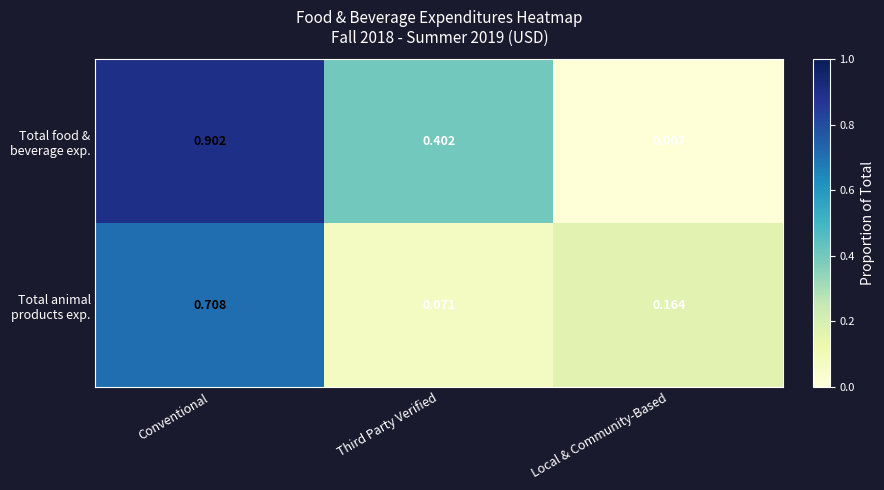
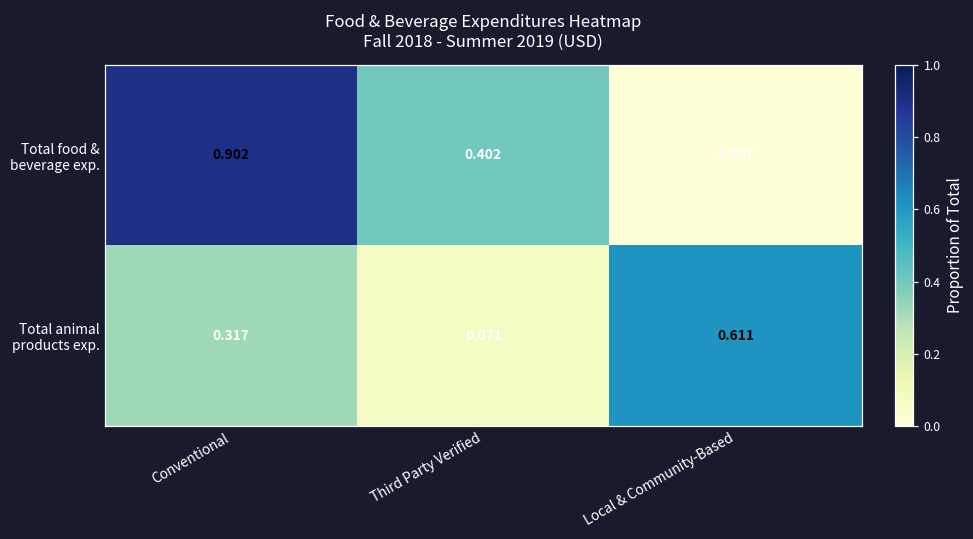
  {
    "Total food & beverage exp.": {
      "Conventional": 0.902,
      "Third Party Verified": 0.402
    },
    "Total animal products exp.": {
-     "Conventional": 0.708,
+     "Conventional": 0.317,
      "Third Party Verified": 0.071,
-     "Local & Community-Based": 0.164
+     "Local & Community-Based": 0.611
    }
  }
